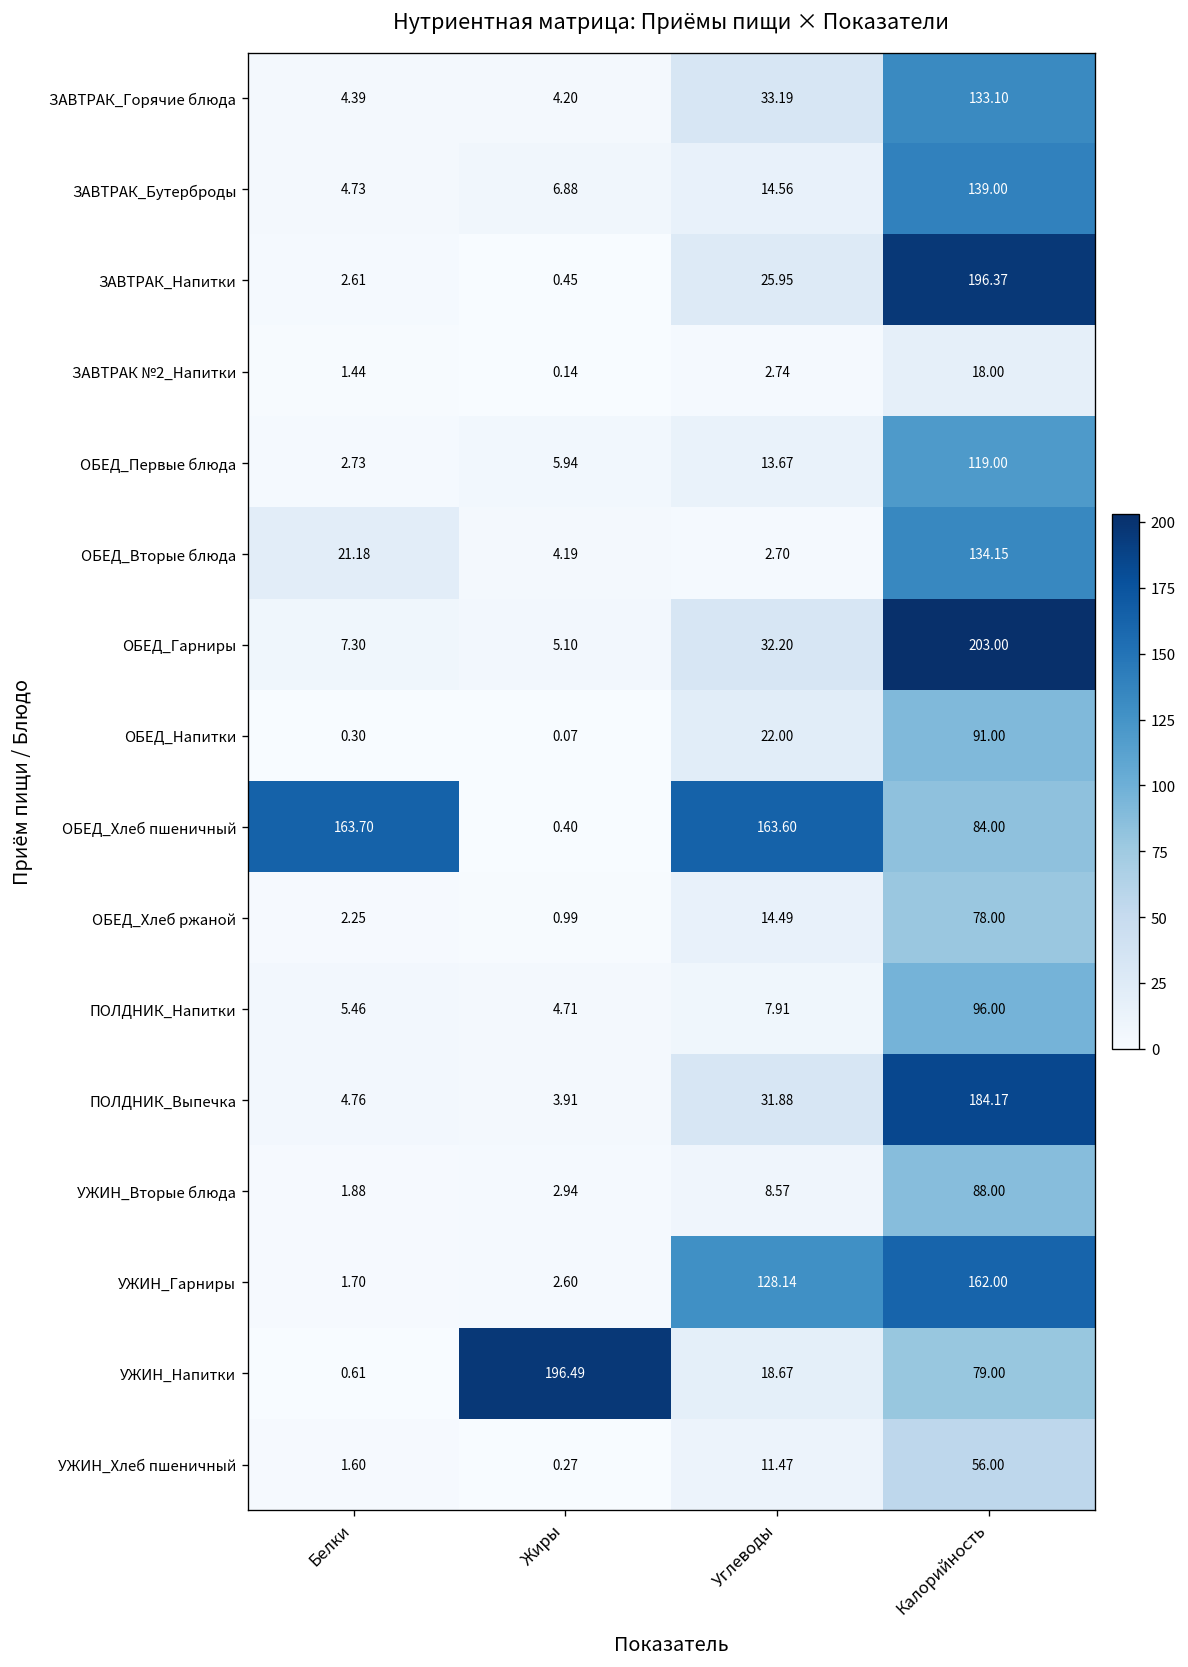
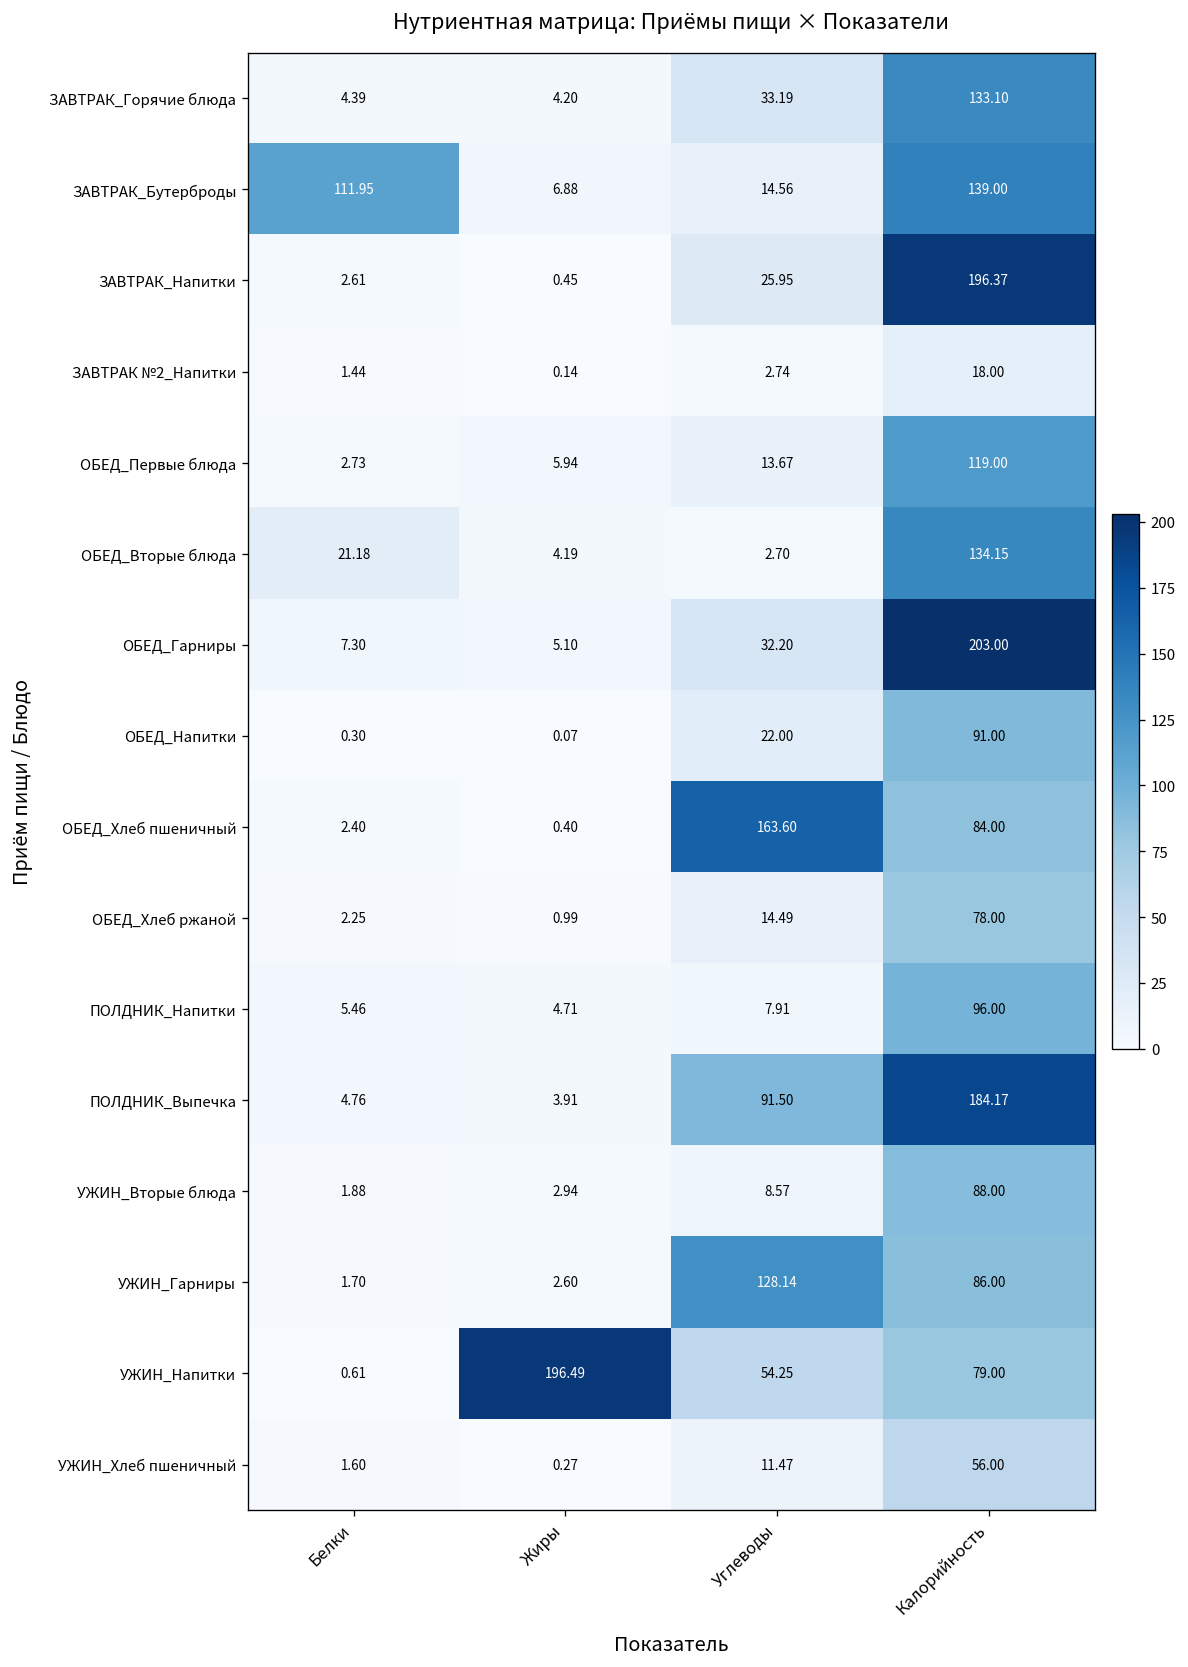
  {
    "ЗАВТРАК_Горячие блюда": {
      "Белки": 4.39,
      "Жиры": 4.20,
      "Углеводы": 33.19,
      "Калорийность": 133.10
    },
    "ЗАВТРАК_Бутерброды": {
-     "Белки": 4.73,
+     "Белки": 111.95,
      "Жиры": 6.88,
      "Углеводы": 14.56,
      "Калорийность": 139.00
    },
    "ЗАВТРАК_Напитки": {
      "Белки": 2.61,
      "Жиры": 0.45,
      "Углеводы": 25.95,
      "Калорийность": 196.37
    },
    "ЗАВТРАК №2_Напитки": {
      "Белки": 1.44,
      "Жиры": 0.14,
      "Углеводы": 2.74,
      "Калорийность": 18.00
    },
    "ОБЕД_Первые блюда": {
      "Белки": 2.73,
      "Жиры": 5.94,
      "Углеводы": 13.67,
      "Калорийность": 119.00
    },
    "ОБЕД_Вторые блюда": {
      "Белки": 21.18,
      "Жиры": 4.19,
      "Углеводы": 2.70,
      "Калорийность": 134.15
    },
    "ОБЕД_Гарниры": {
      "Белки": 7.30,
      "Жиры": 5.10,
      "Углеводы": 32.20,
      "Калорийность": 203.00
    },
    "ОБЕД_Напитки": {
      "Белки": 0.30,
      "Жиры": 0.07,
      "Углеводы": 22.00,
      "Калорийность": 91.00
    },
    "ОБЕД_Хлеб пшеничный": {
-     "Белки": 163.70,
+     "Белки": 2.40,
      "Жиры": 0.40,
      "Углеводы": 163.60,
      "Калорийность": 84.00
    },
    "ОБЕД_Хлеб ржаной": {
      "Белки": 2.25,
      "Жиры": 0.99,
      "Углеводы": 14.49,
      "Калорийность": 78.00
    },
    "ПОЛДНИК_Напитки": {
      "Белки": 5.46,
      "Жиры": 4.71,
      "Углеводы": 7.91,
      "Калорийность": 96.00
    },
    "ПОЛДНИК_Выпечка": {
      "Белки": 4.76,
      "Жиры": 3.91,
-     "Углеводы": 31.88,
+     "Углеводы": 91.50,
      "Калорийность": 184.17
    },
    "УЖИН_Вторые блюда": {
      "Белки": 1.88,
      "Жиры": 2.94,
      "Углеводы": 8.57,
      "Калорийность": 88.00
    },
    "УЖИН_Гарниры": {
      "Белки": 1.70,
      "Жиры": 2.60,
      "Углеводы": 128.14,
-     "Калорийность": 162.00
+     "Калорийность": 86.00
    },
    "УЖИН_Напитки": {
      "Белки": 0.61,
      "Жиры": 196.49,
-     "Углеводы": 18.67,
+     "Углеводы": 54.25,
      "Калорийность": 79.00
    },
    "УЖИН_Хлеб пшеничный": {
      "Белки": 1.60,
      "Жиры": 0.27,
      "Углеводы": 11.47,
      "Калорийность": 56.00
    }
  }
